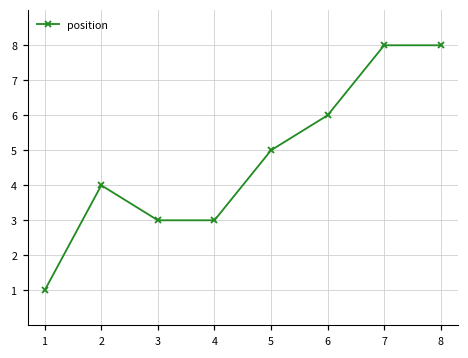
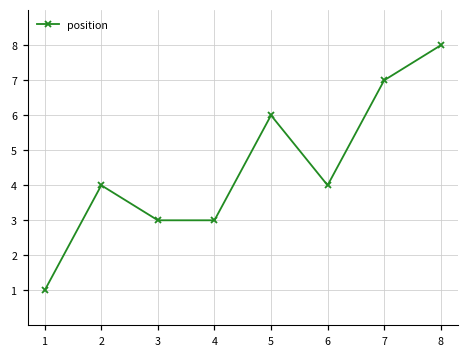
  {
    "1": 1,
    "2": 4,
    "3": 3,
    "4": 3,
-   "5": 5,
-   "6": 6,
-   "7": 8,
+   "5": 6,
+   "6": 4,
+   "7": 7,
    "8": 8
  }
